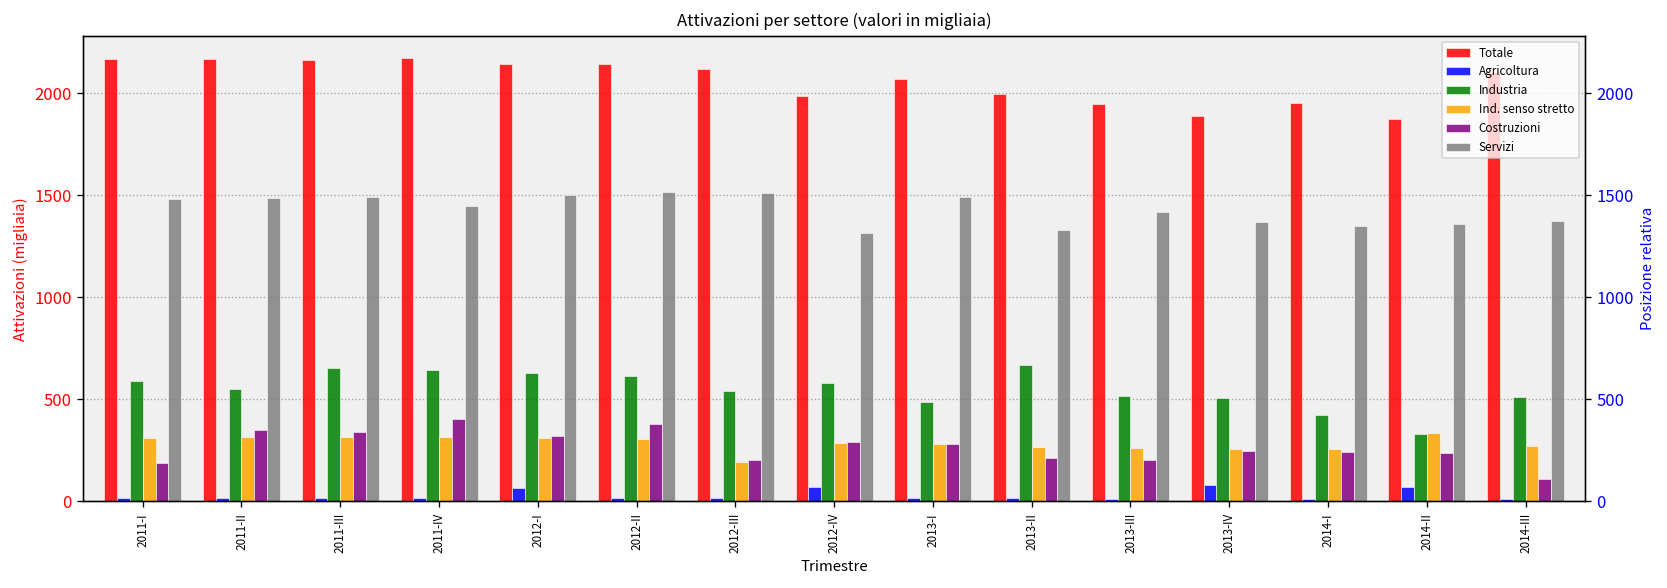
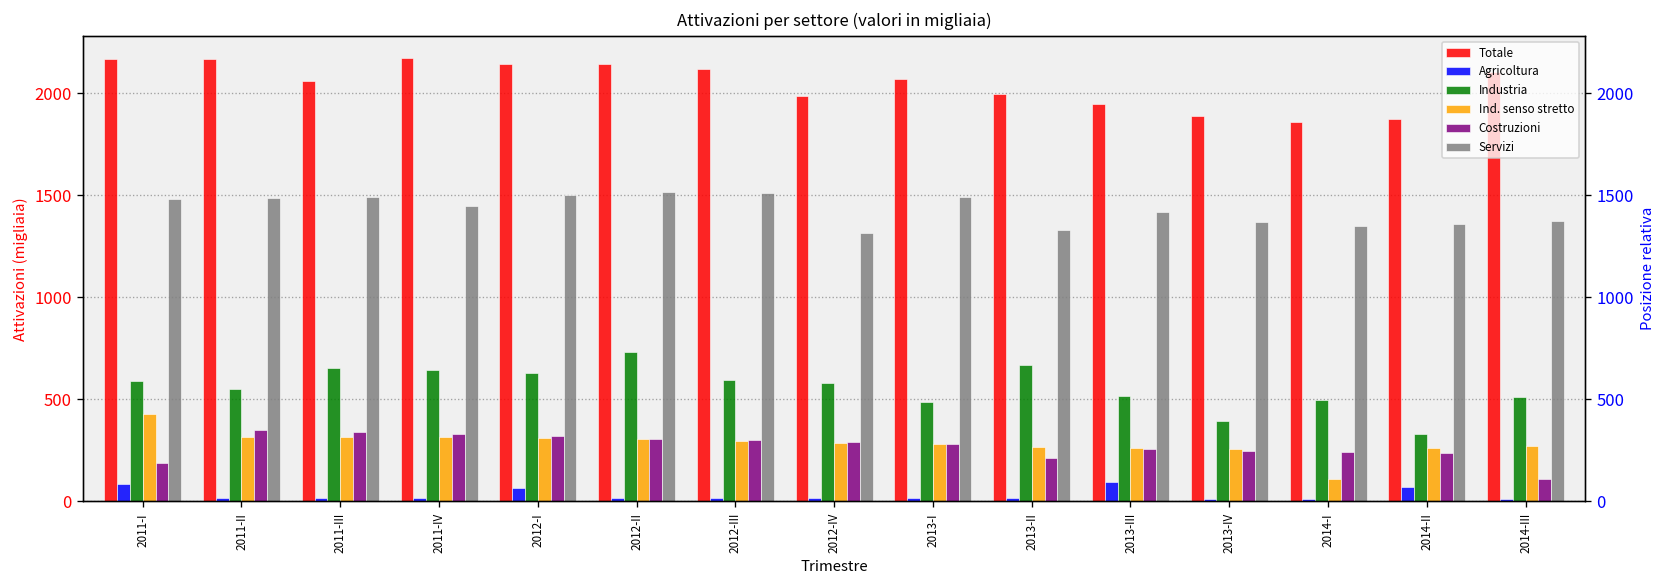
  {
    "Totale": {
      "2011-I": 2170,
      "2011-II": 2170,
-     "2011-III": 2160,
+     "2011-III": 2060,
      "2011-IV": 2170,
      "2012-I": 2140,
      "2012-II": 2140,
      "2012-III": 2120,
      "2012-IV": 1980,
      "2013-I": 2070,
      "2013-II": 1990,
      "2013-III": 1950,
      "2013-IV": 1890,
-     "2014-I": 1950,
+     "2014-I": 1860,
      "2014-II": 1870
    },
    "Agricoltura": {
-     "2011-I": 20,
+     "2011-I": 90,
      "2011-II": 20,
      "2011-III": 20,
      "2011-IV": 20,
      "2012-I": 60,
      "2012-II": 20,
      "2012-III": 20,
-     "2012-IV": 70,
+     "2012-IV": 20,
      "2013-I": 20,
-     "2013-III": 10,
-     "2013-IV": 80,
+     "2013-III": 100,
+     "2013-IV": 10,
      "2014-II": 70
    },
    "Industria": {
      "2011-I": 590,
      "2011-II": 550,
      "2011-III": 660,
      "2011-IV": 640,
      "2012-I": 630,
-     "2012-II": 610,
-     "2012-III": 540,
+     "2012-II": 730,
+     "2012-III": 590,
      "2012-IV": 580,
      "2013-I": 490,
      "2013-II": 670,
      "2013-III": 520,
-     "2013-IV": 510,
-     "2014-I": 420,
+     "2013-IV": 390,
+     "2014-I": 500,
      "2014-II": 330,
      "2014-III": 510
    },
    "Ind. senso stretto": {
-     "2011-I": 310,
+     "2011-I": 430,
      "2011-II": 310,
      "2011-III": 320,
      "2011-IV": 320,
      "2012-I": 310,
      "2012-II": 300,
-     "2012-III": 190,
+     "2012-III": 300,
      "2012-IV": 290,
      "2013-I": 280,
      "2013-II": 270,
      "2013-III": 260,
      "2013-IV": 260,
-     "2014-I": 260,
-     "2014-II": 340,
+     "2014-I": 110,
+     "2014-II": 260,
      "2014-III": 270
    },
    "Costruzioni": {
      "2011-I": 190,
      "2011-II": 350,
      "2011-III": 340,
-     "2011-IV": 400,
+     "2011-IV": 330,
      "2012-I": 320,
-     "2012-II": 380,
-     "2012-III": 200,
+     "2012-II": 310,
+     "2012-III": 300,
      "2012-IV": 290,
      "2013-I": 280,
      "2013-II": 210,
-     "2013-III": 200,
+     "2013-III": 260,
      "2013-IV": 250,
      "2014-I": 240,
      "2014-II": 240,
      "2014-III": 110
    },
    "Servizi": {
      "2011-I": 1480,
      "2011-II": 1490,
      "2011-III": 1490,
      "2011-IV": 1440,
      "2012-I": 1500,
      "2012-II": 1510,
      "2012-III": 1510,
      "2012-IV": 1320,
      "2013-I": 1490,
      "2013-II": 1330,
      "2013-III": 1420,
      "2013-IV": 1370,
      "2014-I": 1350,
      "2014-II": 1360,
      "2014-III": 1370
    }
  }
